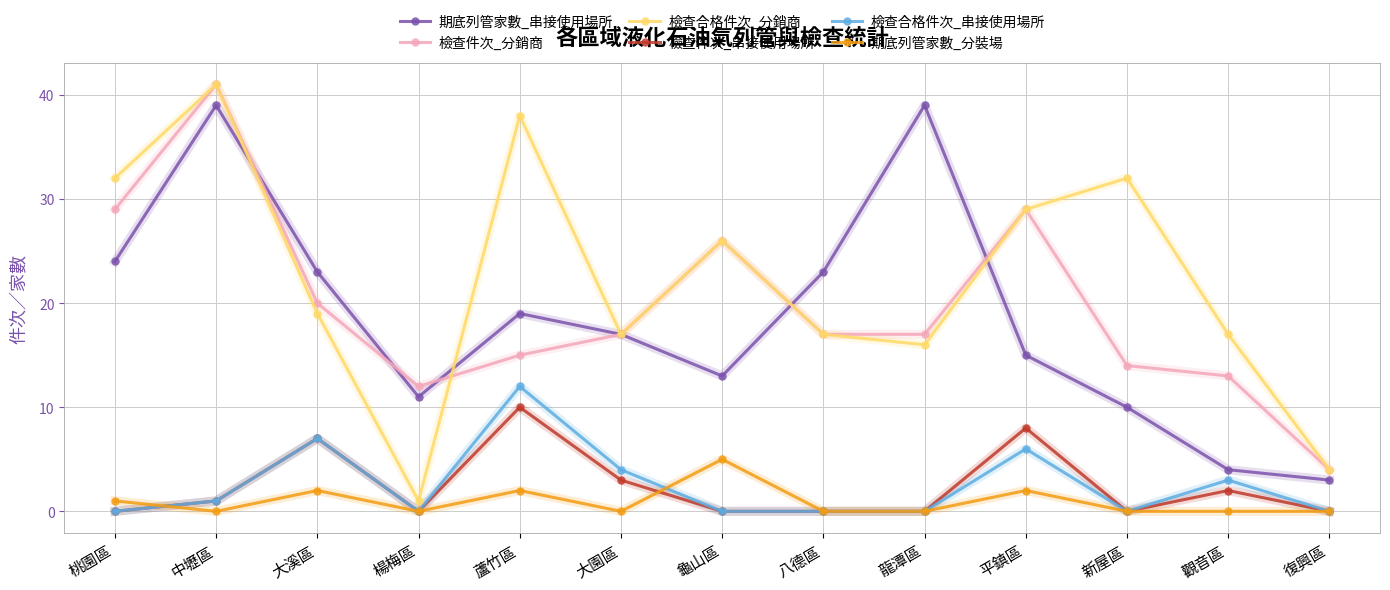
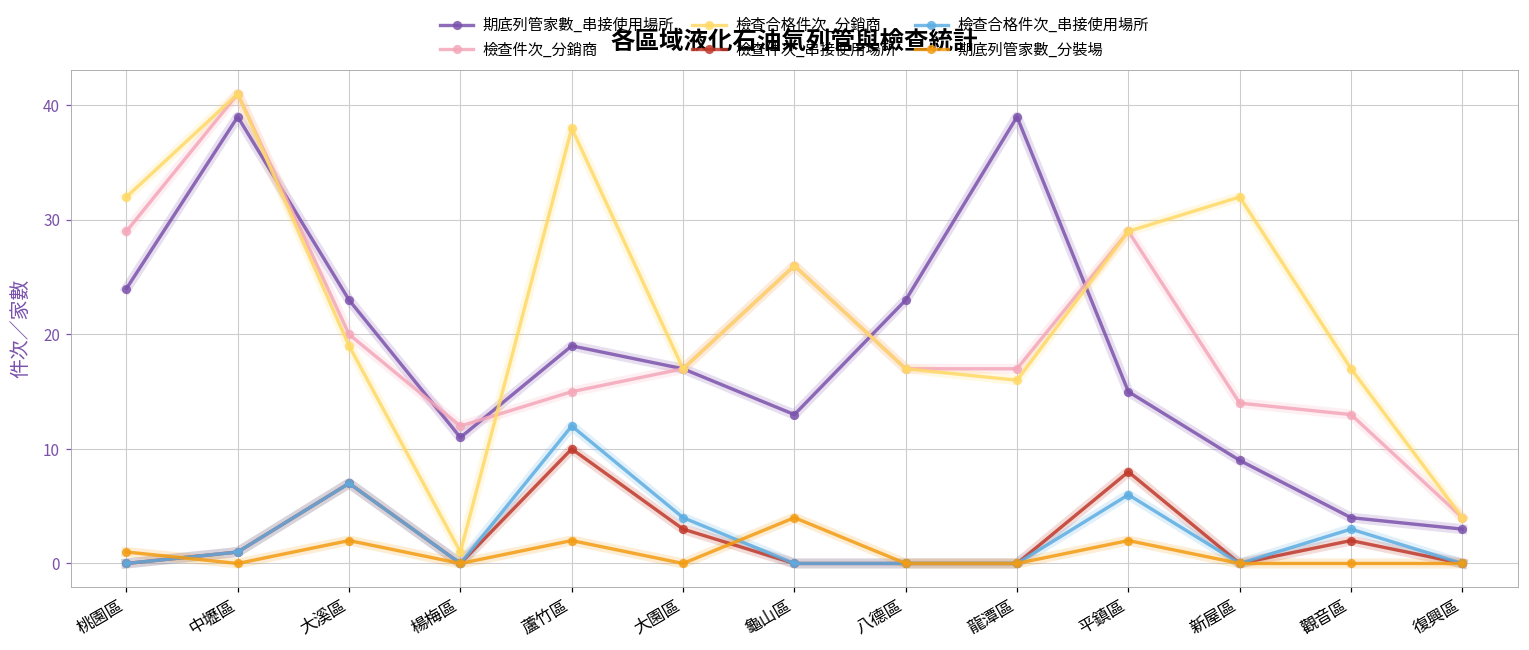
  {
    "期底列管家數_串接使用場所": {
      "桃園區": 24,
      "中壢區": 39,
      "大溪區": 23,
      "楊梅區": 11,
      "蘆竹區": 19,
      "龜山區": 13,
      "八德區": 23,
      "龍潭區": 39,
      "平鎮區": 15,
-     "新屋區": 10,
+     "新屋區": 9,
      "觀音區": 4,
      "復興區": 3
    },
    "檢查件次_分銷商": {
      "桃園區": 29,
      "大溪區": 20,
      "楊梅區": 12,
      "蘆竹區": 15,
      "龍潭區": 17,
      "新屋區": 14,
      "觀音區": 13
    },
    "檢查合格件次_分銷商": {
      "桃園區": 32,
      "大溪區": 19,
      "楊梅區": 1,
      "蘆竹區": 38,
      "龍潭區": 16,
      "新屋區": 32,
      "觀音區": 17
    },
    "檢查件次_串接使用場所": {
      "蘆竹區": 10,
      "大園區": 3,
      "平鎮區": 8,
      "觀音區": 2
    },
    "檢查合格件次_串接使用場所": {
      "蘆竹區": 12,
      "大園區": 4,
      "平鎮區": 6,
      "觀音區": 3
    },
    "期底列管家數_分裝場": {
      "桃園區": 1,
      "中壢區": 0,
      "大溪區": 2,
      "蘆竹區": 2,
      "大園區": 0,
-     "龜山區": 5,
+     "龜山區": 4,
      "平鎮區": 2,
      "觀音區": 0
    }
  }
